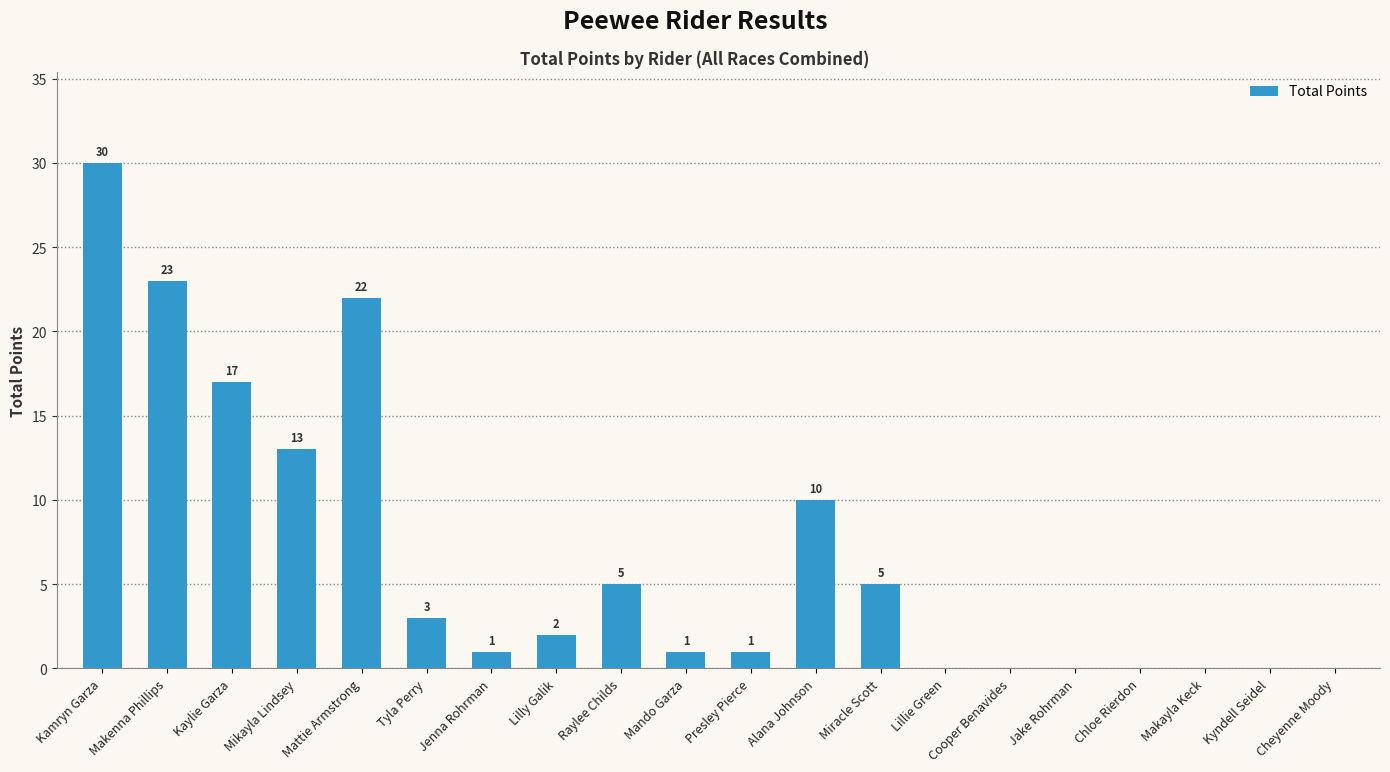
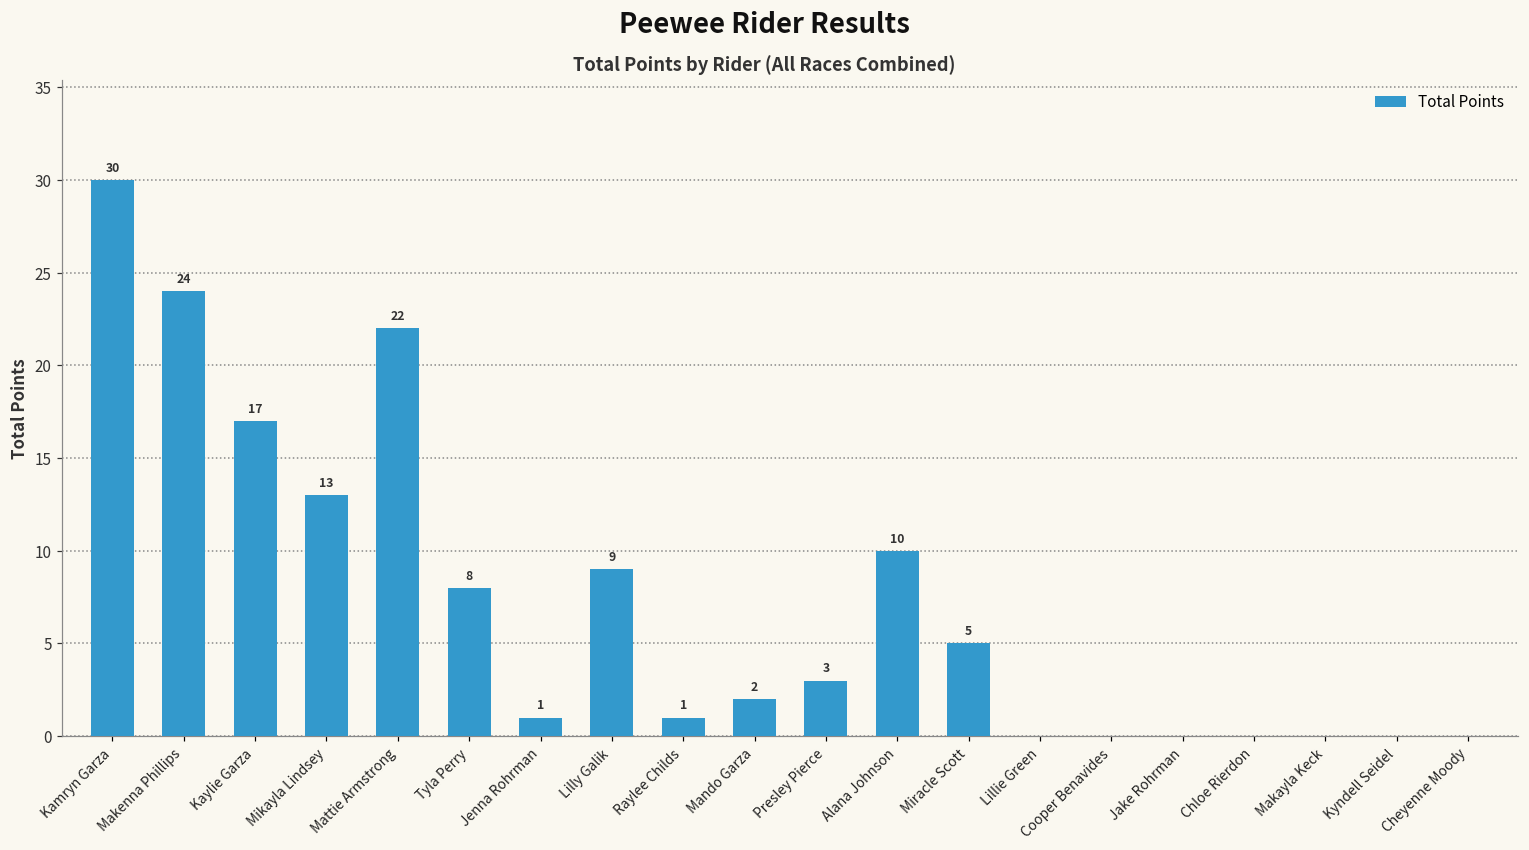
  {
    "Kamryn Garza": 30,
-   "Makenna Phillips": 23,
+   "Makenna Phillips": 24,
    "Kaylie Garza": 17,
    "Mikayla Lindsey": 13,
    "Mattie Armstrong": 22,
-   "Tyla Perry": 3,
+   "Tyla Perry": 8,
    "Jenna Rohrman": 1,
-   "Lilly Galik": 2,
-   "Raylee Childs": 5,
-   "Mando Garza": 1,
-   "Presley Pierce": 1,
+   "Lilly Galik": 9,
+   "Raylee Childs": 1,
+   "Mando Garza": 2,
+   "Presley Pierce": 3,
    "Alana Johnson": 10,
    "Miracle Scott": 5
  }
